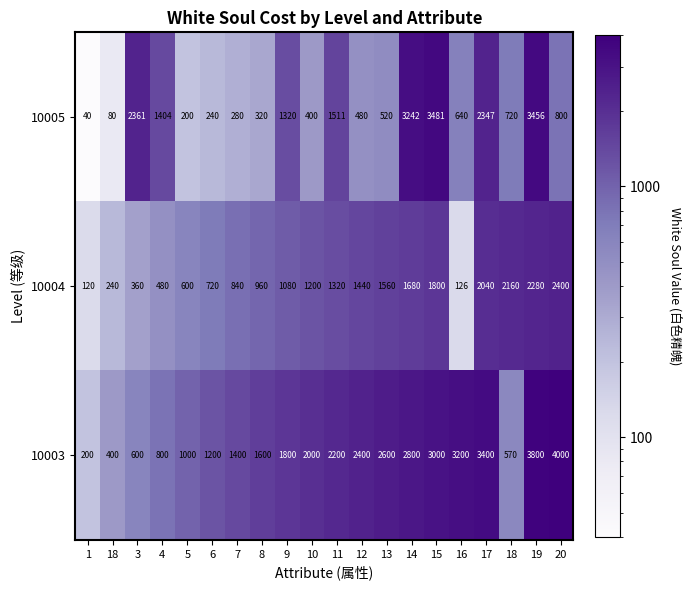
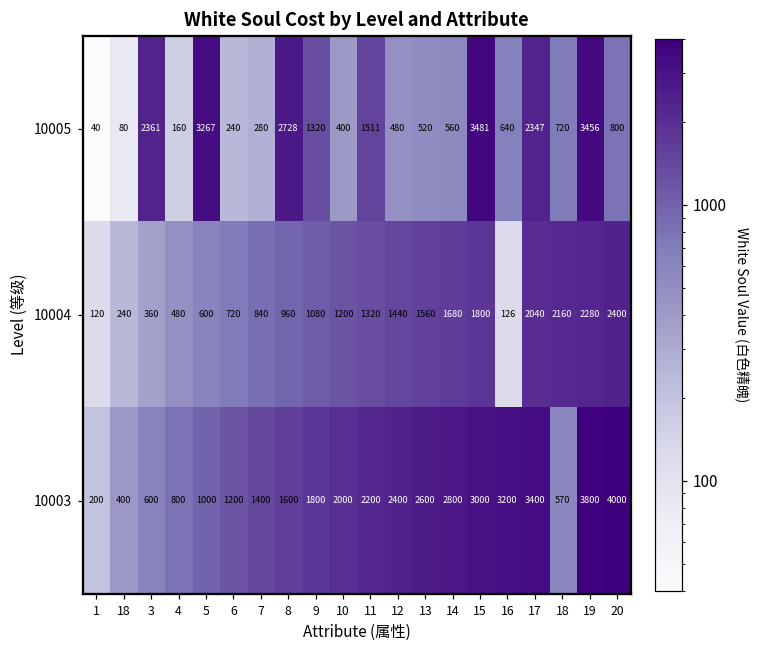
  {
    "10005": {
      "1": 40,
      "3": 2361,
-     "4": 1404,
-     "5": 200,
+     "4": 160,
+     "5": 3267,
      "6": 240,
      "7": 280,
-     "8": 320,
+     "8": 2728,
      "9": 1320,
      "10": 400,
      "11": 1511,
      "12": 480,
      "13": 520,
-     "14": 3242,
+     "14": 560,
      "15": 3481,
      "16": 640,
      "17": 2347,
      "19": 3456,
      "20": 800
    },
    "10004": {
      "1": 120,
      "3": 360,
      "4": 480,
      "5": 600,
      "6": 720,
      "7": 840,
      "8": 960,
      "9": 1080,
      "10": 1200,
      "11": 1320,
      "12": 1440,
      "13": 1560,
      "14": 1680,
      "15": 1800,
      "16": 126,
      "17": 2040,
      "19": 2280,
      "20": 2400
    },
    "10003": {
      "1": 200,
      "3": 600,
      "4": 800,
      "5": 1000,
      "6": 1200,
      "7": 1400,
      "8": 1600,
      "9": 1800,
      "10": 2000,
      "11": 2200,
      "12": 2400,
      "13": 2600,
      "14": 2800,
      "15": 3000,
      "16": 3200,
      "17": 3400,
      "19": 3800,
      "20": 4000
    }
  }
